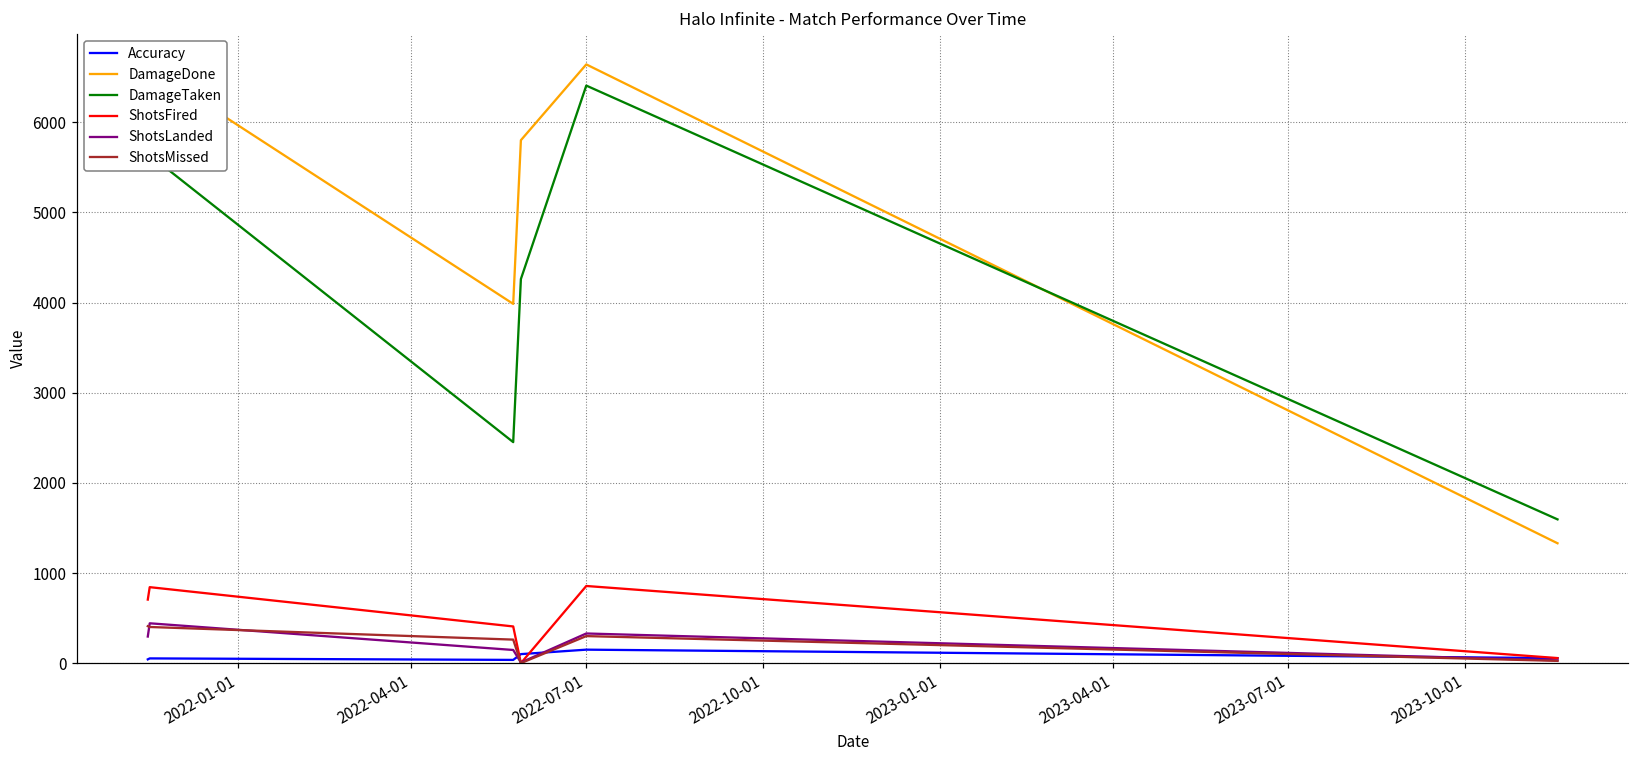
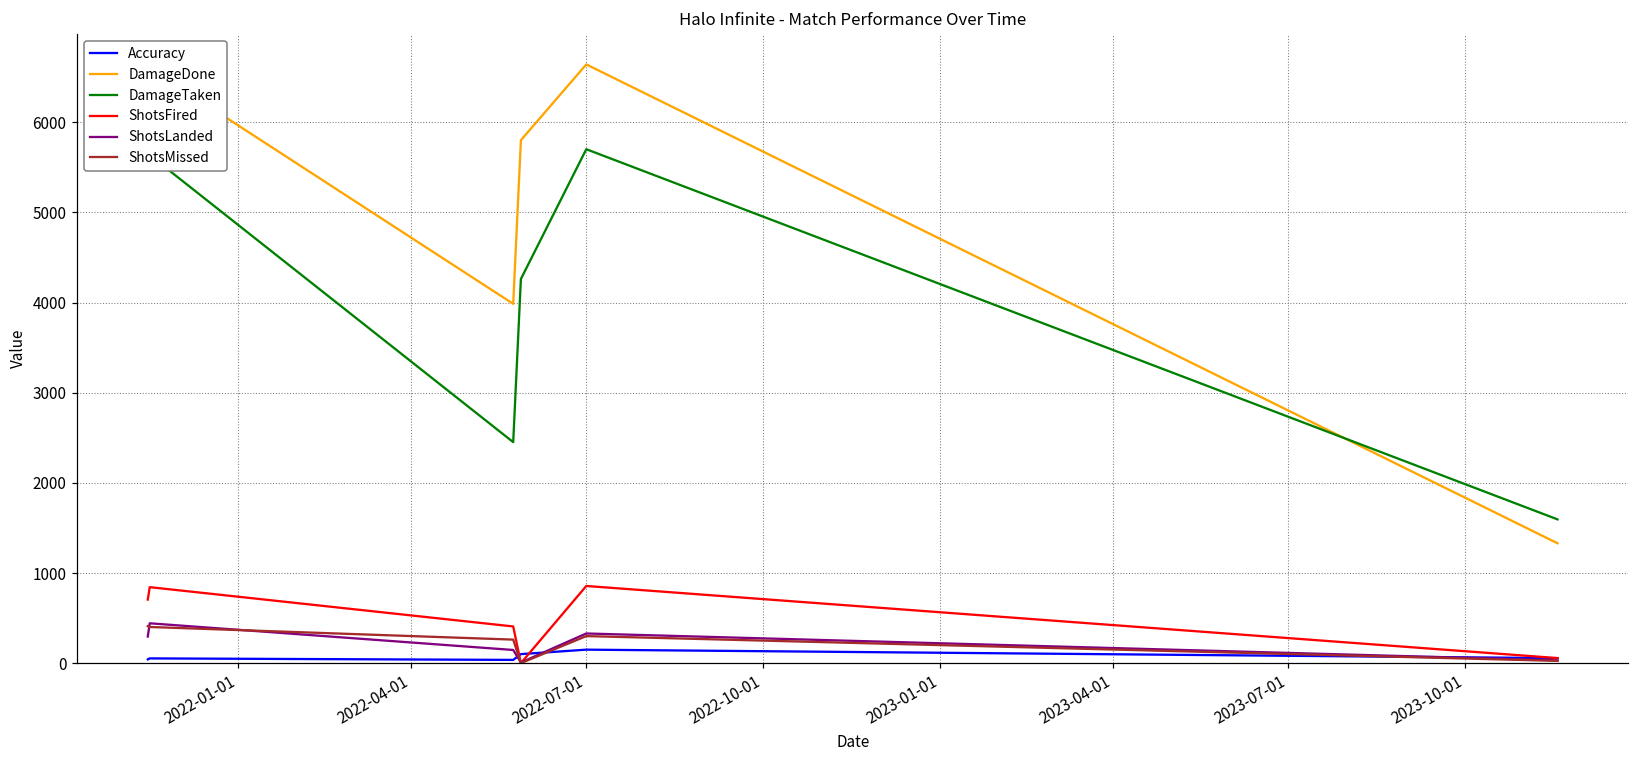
  {
    "Accuracy": {
      "2022-07-01": 100
    },
    "DamageDone": {
      "2022-07-01": 6600
    },
    "DamageTaken": {
-     "2022-07-01": 6400
+     "2022-07-01": 5700
    },
    "ShotsFired": {
      "2022-07-01": 900
    }
  }
